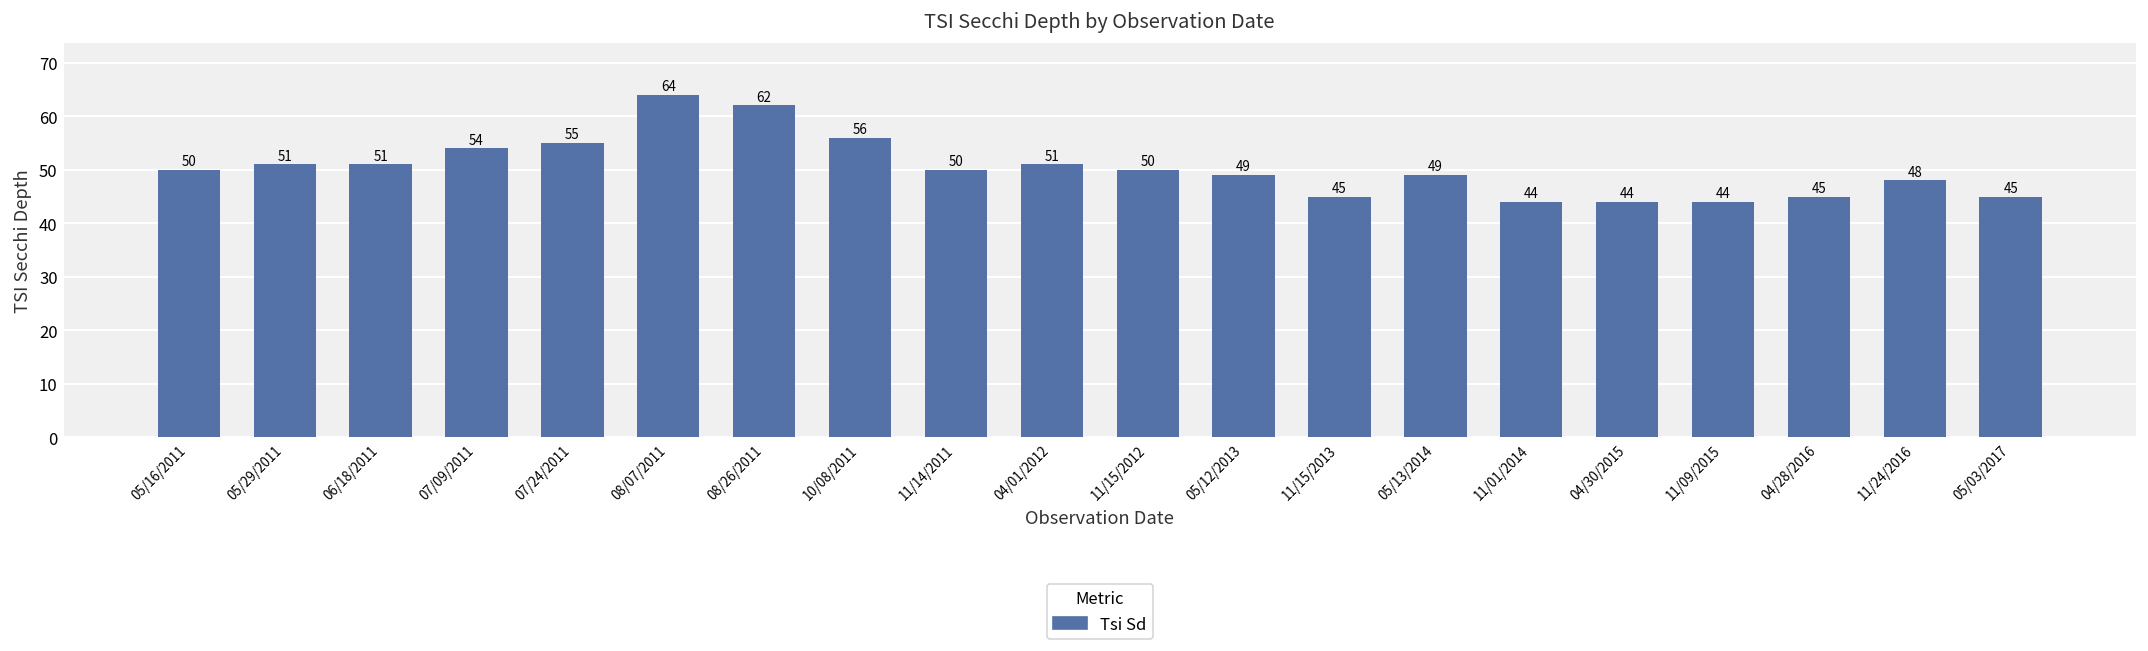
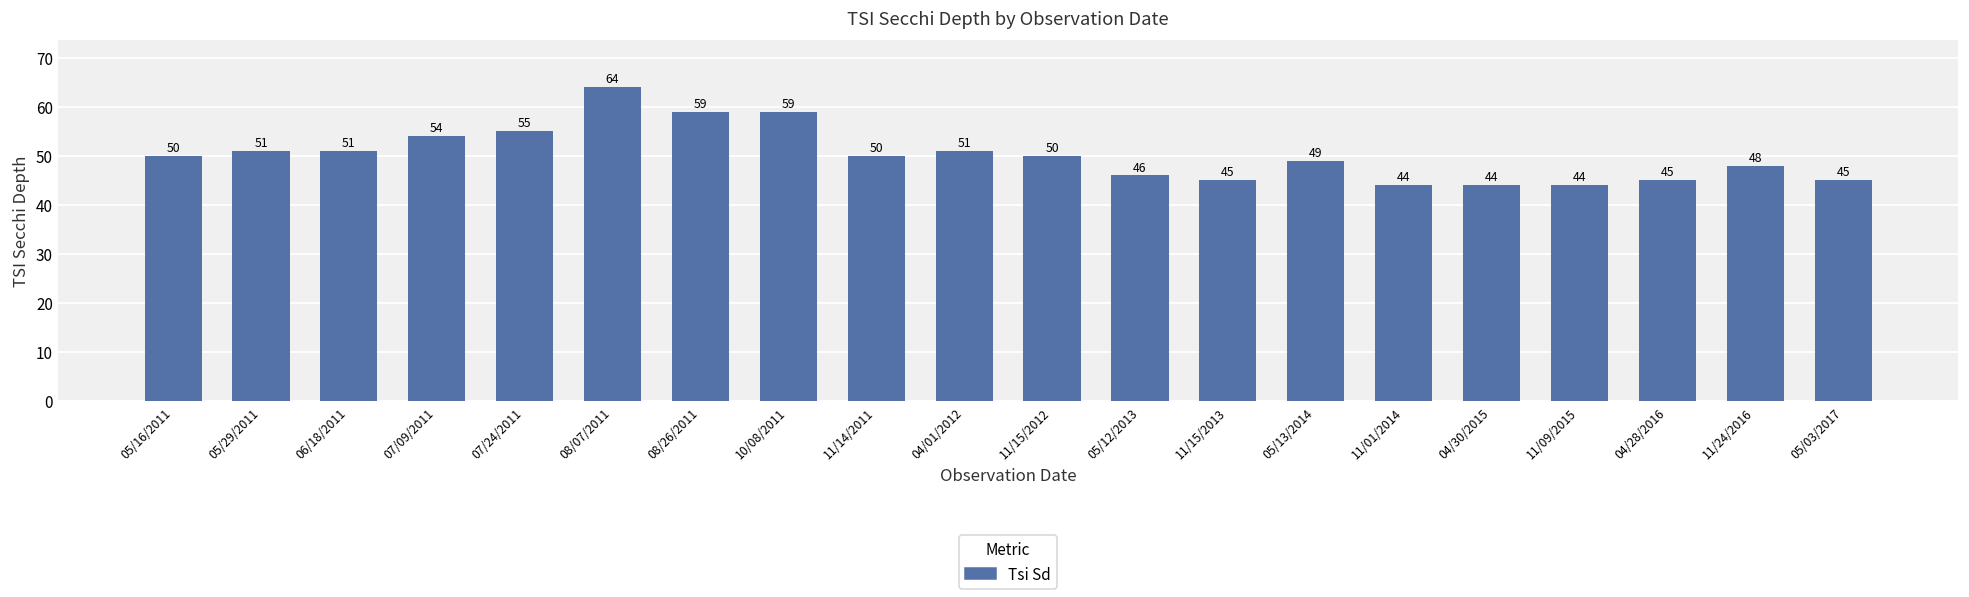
  {
    "05/16/2011": 50,
    "05/29/2011": 51,
    "06/18/2011": 51,
    "07/09/2011": 54,
    "07/24/2011": 55,
    "08/07/2011": 64,
-   "08/26/2011": 62,
-   "10/08/2011": 56,
+   "08/26/2011": 59,
+   "10/08/2011": 59,
    "11/14/2011": 50,
    "04/01/2012": 51,
    "11/15/2012": 50,
-   "05/12/2013": 49,
+   "05/12/2013": 46,
    "11/15/2013": 45,
    "05/13/2014": 49,
    "11/01/2014": 44,
    "04/30/2015": 44,
    "11/09/2015": 44,
    "04/28/2016": 45,
    "11/24/2016": 48,
    "05/03/2017": 45
  }
